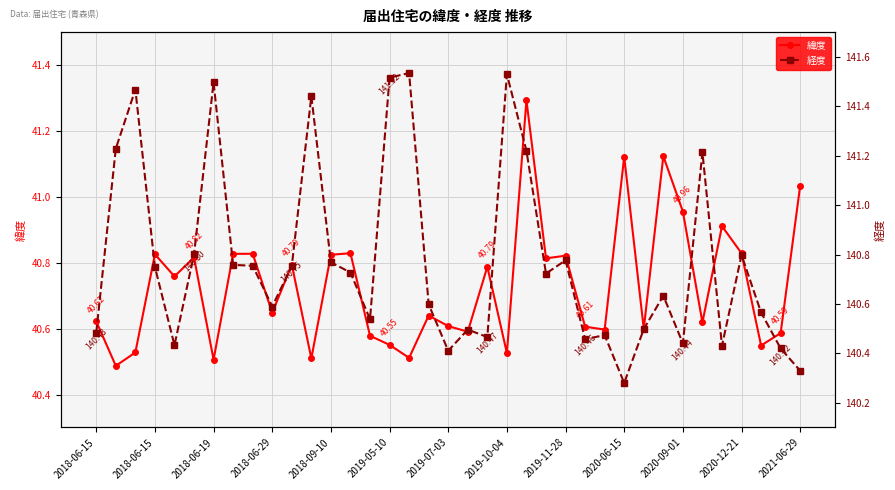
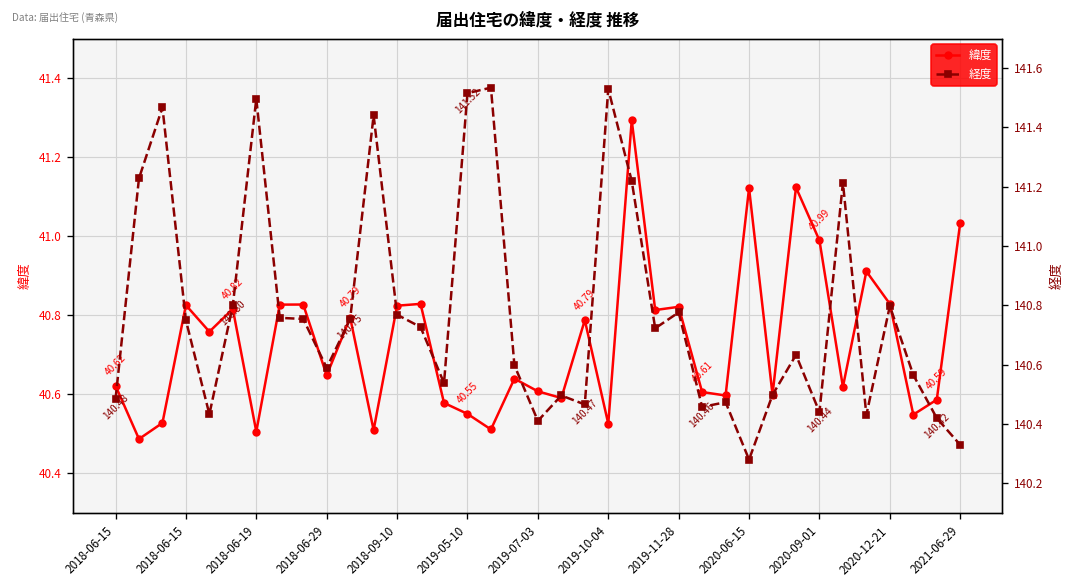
  {
    "緯度": {
      "2019-05-10": 40.55,
-     "2020-09-01": 40.96
+     "2020-09-01": 40.99
    },
    "経度": {
      "2019-05-10": 141.52,
      "2020-09-01": 140.44
    }
  }
